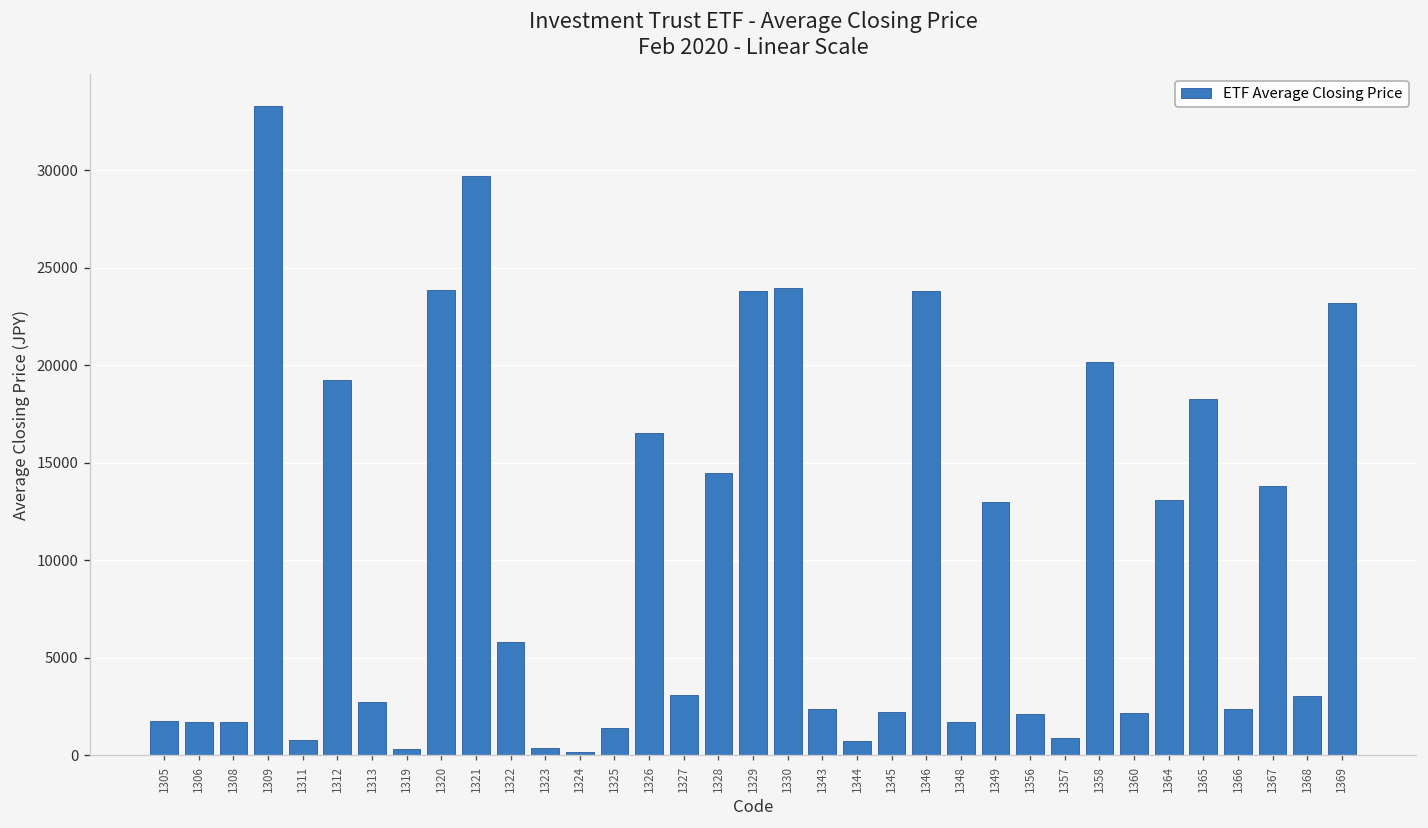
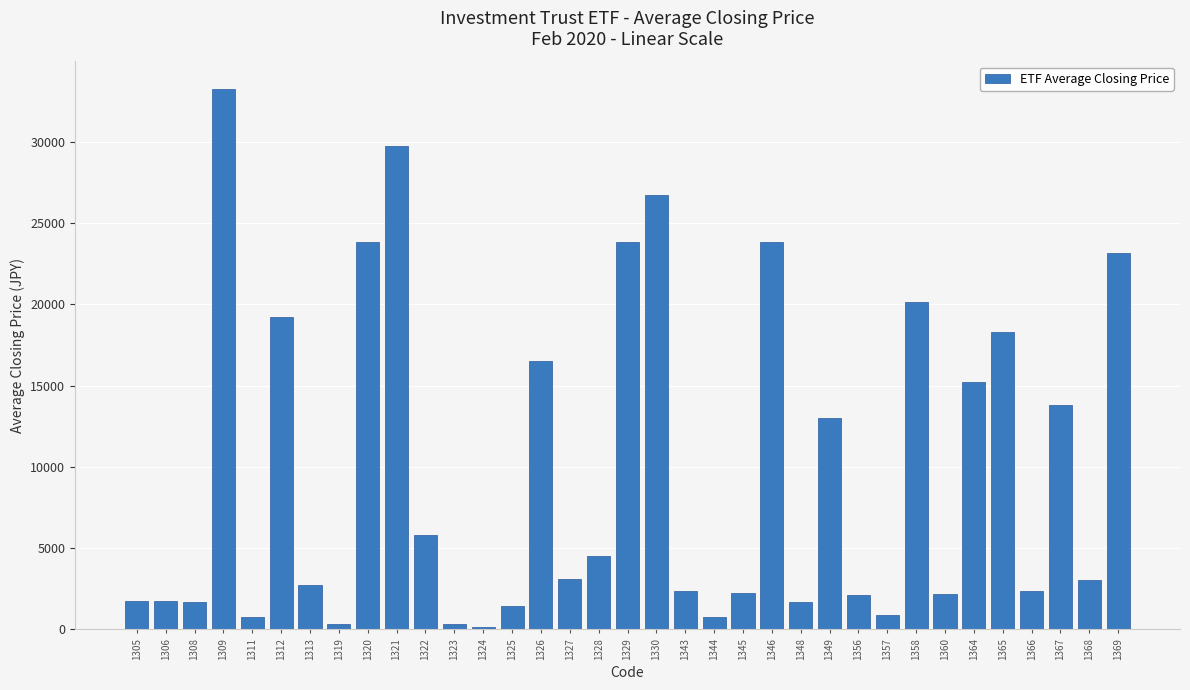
  {
    "1305": 1800,
    "1306": 1700,
    "1308": 1700,
    "1309": 33300,
    "1311": 800,
    "1312": 19200,
    "1313": 2700,
    "1319": 300,
    "1320": 23900,
    "1321": 29700,
    "1322": 5800,
    "1323": 400,
    "1324": 200,
    "1325": 1400,
    "1326": 16500,
    "1327": 3100,
-   "1328": 14500,
+   "1328": 4500,
    "1329": 23800,
-   "1330": 23900,
+   "1330": 26700,
    "1343": 2400,
    "1344": 700,
    "1345": 2200,
    "1346": 23800,
    "1348": 1700,
    "1349": 13000,
    "1356": 2100,
    "1357": 900,
    "1358": 20200,
    "1360": 2200,
-   "1364": 13100,
+   "1364": 15200,
    "1365": 18300,
    "1366": 2400,
    "1367": 13800,
    "1368": 3100,
    "1369": 23200
  }
